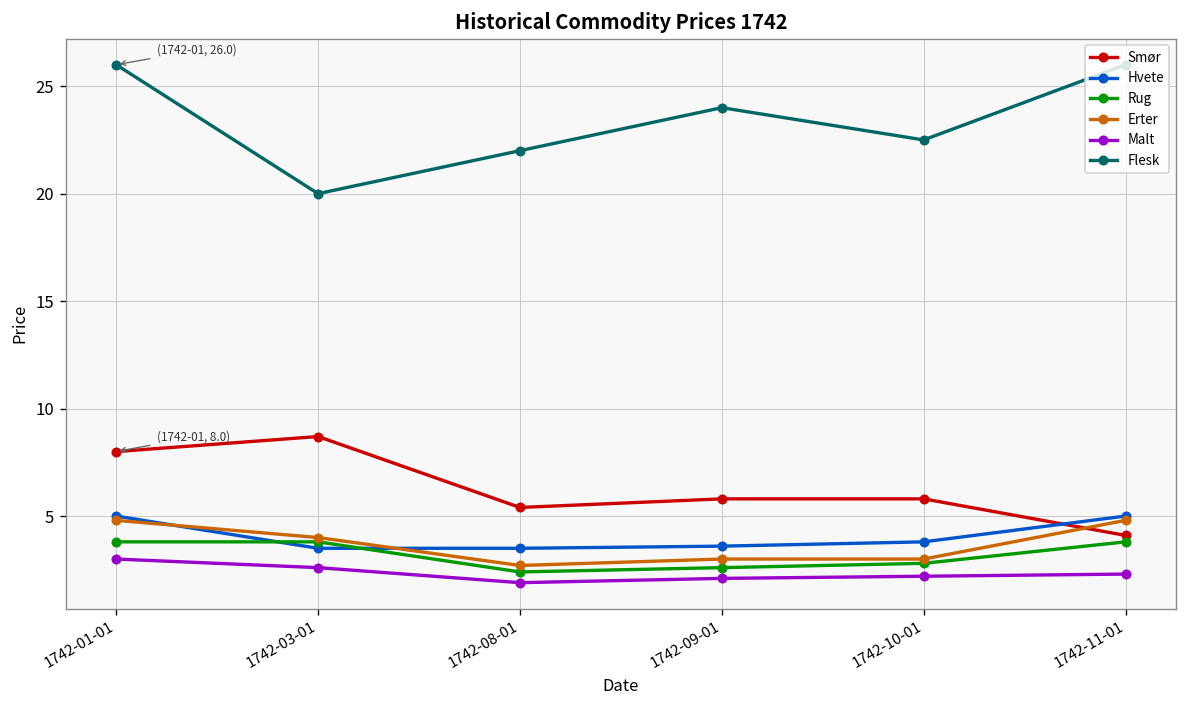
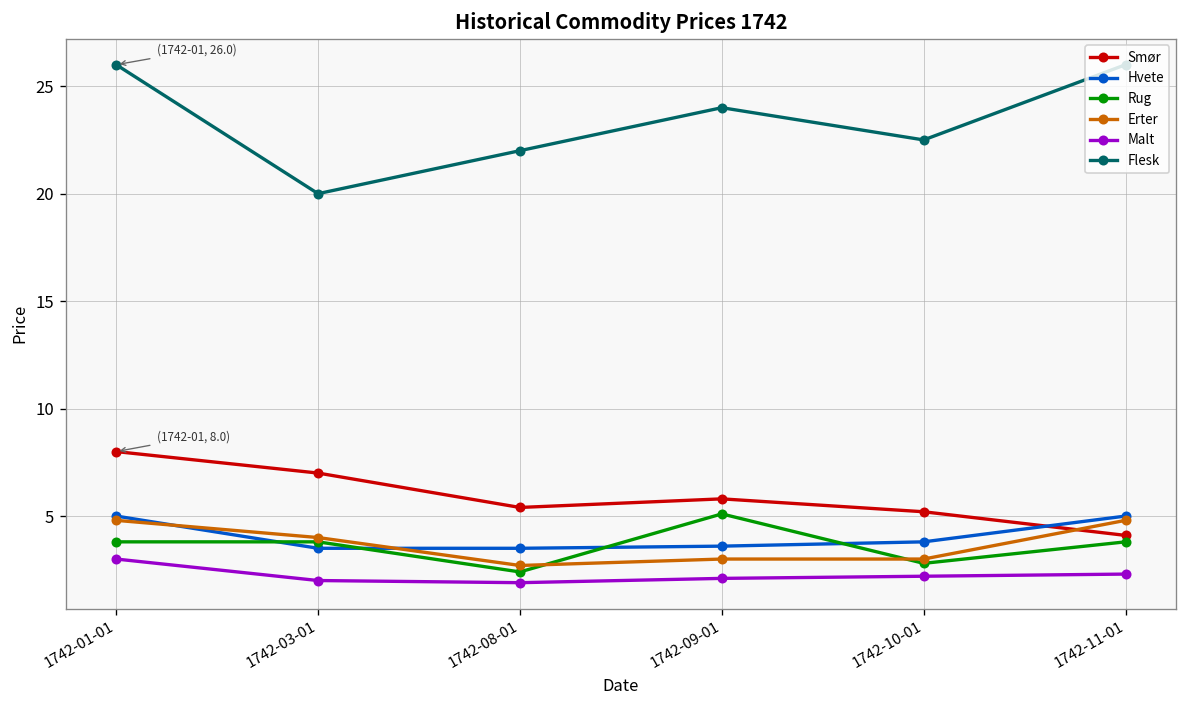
  {
    "Smør": {
-     "1742-03-01": 8.7,
+     "1742-03-01": 7.0,
      "1742-08-01": 5.4,
      "1742-09-01": 5.8,
-     "1742-10-01": 5.8,
+     "1742-10-01": 5.2,
      "1742-11-01": 4.1
    },
    "Hvete": {
      "1742-01-01": 5.0,
      "1742-03-01": 3.5,
      "1742-08-01": 3.5,
      "1742-09-01": 3.6,
      "1742-10-01": 3.8,
      "1742-11-01": 5.0
    },
    "Rug": {
      "1742-01-01": 3.8,
      "1742-03-01": 3.8,
      "1742-08-01": 2.4,
-     "1742-09-01": 2.6,
+     "1742-09-01": 5.1,
      "1742-10-01": 2.8,
      "1742-11-01": 3.8
    },
    "Erter": {
      "1742-01-01": 4.8,
      "1742-03-01": 4.0,
      "1742-08-01": 2.7,
      "1742-09-01": 3.0,
      "1742-10-01": 3.0,
      "1742-11-01": 4.8
    },
    "Malt": {
      "1742-01-01": 3.0,
-     "1742-03-01": 2.6,
+     "1742-03-01": 2.0,
      "1742-08-01": 1.9,
      "1742-09-01": 2.1,
      "1742-10-01": 2.2,
      "1742-11-01": 2.3
    },
    "Flesk": {
      "1742-01-01": 26.0
    }
  }
